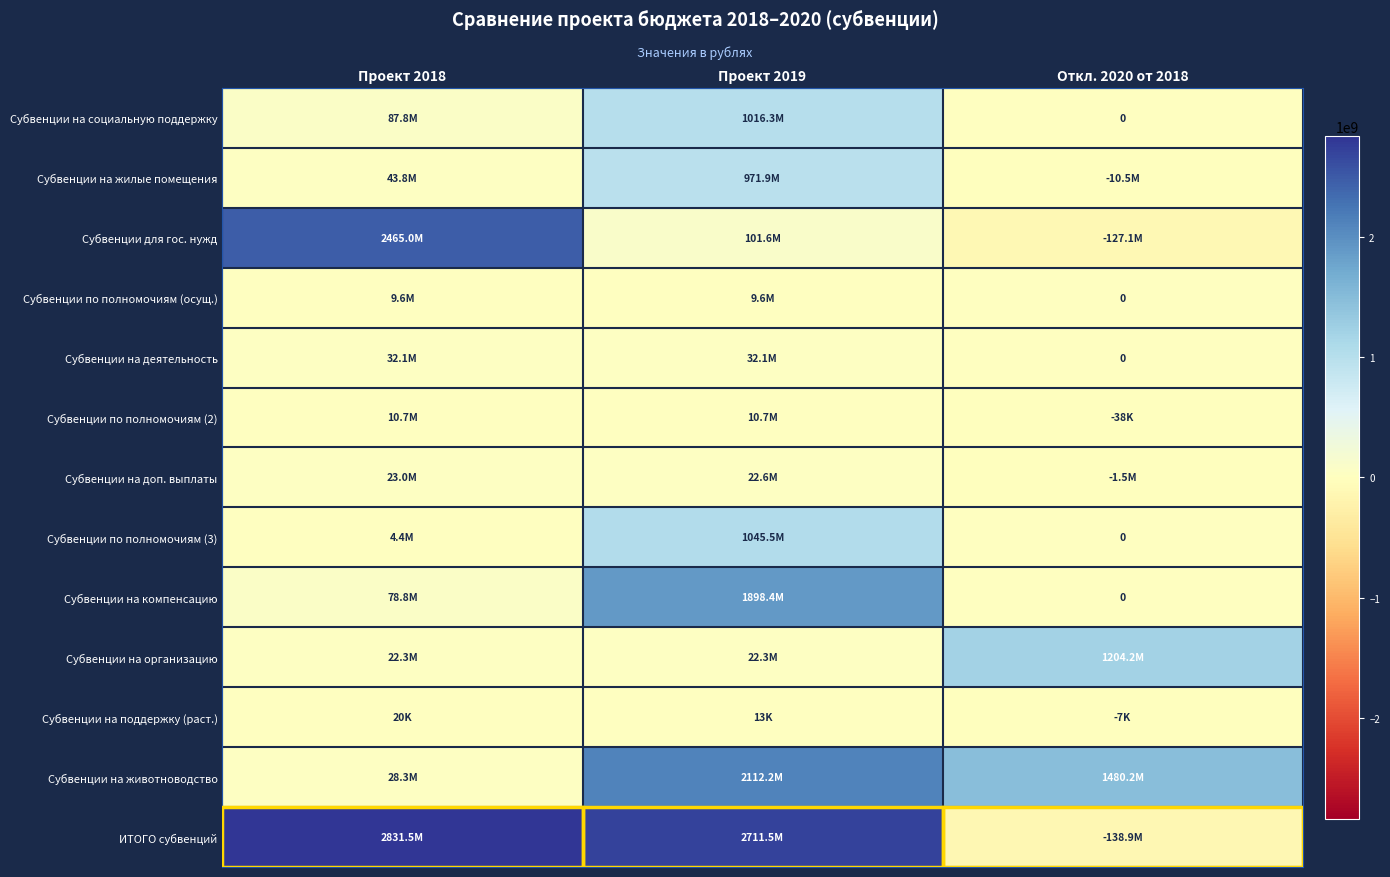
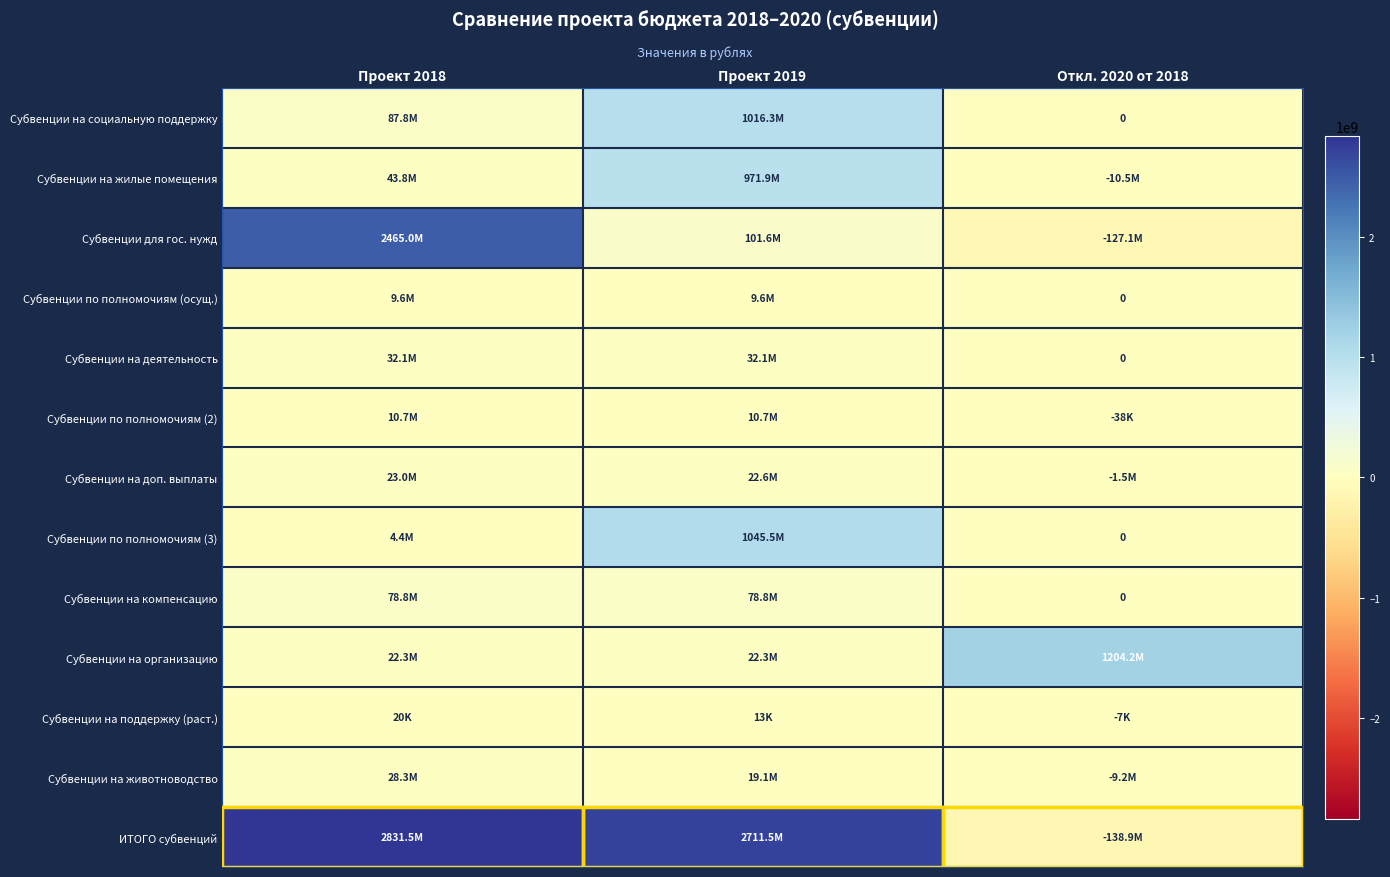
  {
    "Субвенции на социальную поддержку": {
      "Проект 2018": "87.8M",
      "Проект 2019": "1016.3M",
      "Откл. 2020 от 2018": "0"
    },
    "Субвенции на жилые помещения": {
      "Проект 2018": "43.8M",
      "Проект 2019": "971.9M",
      "Откл. 2020 от 2018": "-10.5M"
    },
    "Субвенции для гос. нужд": {
      "Проект 2018": "2465.0M",
      "Проект 2019": "101.6M",
      "Откл. 2020 от 2018": "-127.1M"
    },
    "Субвенции по полномочиям (осущ.)": {
      "Проект 2018": "9.6M",
      "Проект 2019": "9.6M",
      "Откл. 2020 от 2018": "0"
    },
    "Субвенции на деятельность": {
      "Проект 2018": "32.1M",
      "Проект 2019": "32.1M",
      "Откл. 2020 от 2018": "0"
    },
    "Субвенции по полномочиям (2)": {
      "Проект 2018": "10.7M",
      "Проект 2019": "10.7M",
      "Откл. 2020 от 2018": "-38K"
    },
    "Субвенции на доп. выплаты": {
      "Проект 2018": "23.0M",
      "Проект 2019": "22.6M",
      "Откл. 2020 от 2018": "-1.5M"
    },
    "Субвенции по полномочиям (3)": {
      "Проект 2018": "4.4M",
      "Проект 2019": "1045.5M",
      "Откл. 2020 от 2018": "0"
    },
    "Субвенции на компенсацию": {
      "Проект 2018": "78.8M",
-     "Проект 2019": "1898.4M",
+     "Проект 2019": "78.8M",
      "Откл. 2020 от 2018": "0"
    },
    "Субвенции на организацию": {
      "Проект 2018": "22.3M",
      "Проект 2019": "22.3M",
      "Откл. 2020 от 2018": "1204.2M"
    },
    "Субвенции на поддержку (раст.)": {
      "Проект 2018": "20K",
      "Проект 2019": "13K",
      "Откл. 2020 от 2018": "-7K"
    },
    "Субвенции на животноводство": {
      "Проект 2018": "28.3M",
-     "Проект 2019": "2112.2M",
-     "Откл. 2020 от 2018": "1480.2M"
+     "Проект 2019": "19.1M",
+     "Откл. 2020 от 2018": "-9.2M"
    },
    "ИТОГО субвенций": {
      "Проект 2018": "2831.5M",
      "Проект 2019": "2711.5M",
      "Откл. 2020 от 2018": "-138.9M"
    }
  }
